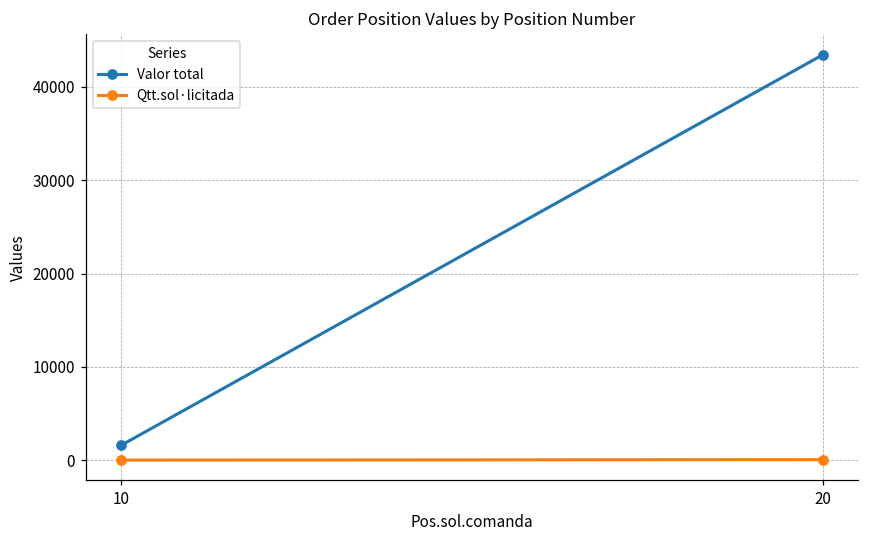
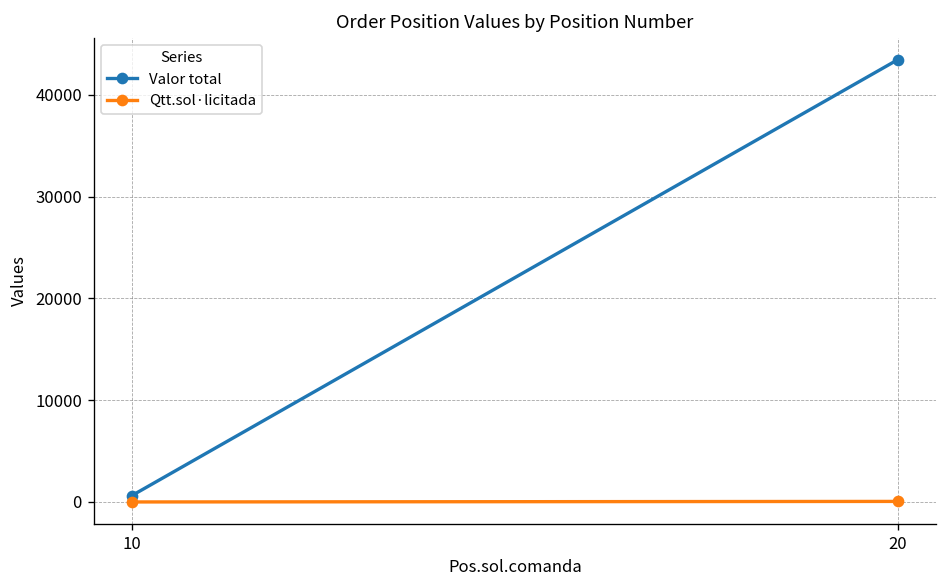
  {
    "Valor total": {
-     "10": 2000,
+     "10": 1000,
      "20": 43000
    },
    "Qtt.sol·licitada": {
      "10": 0,
      "20": 0
    }
  }
